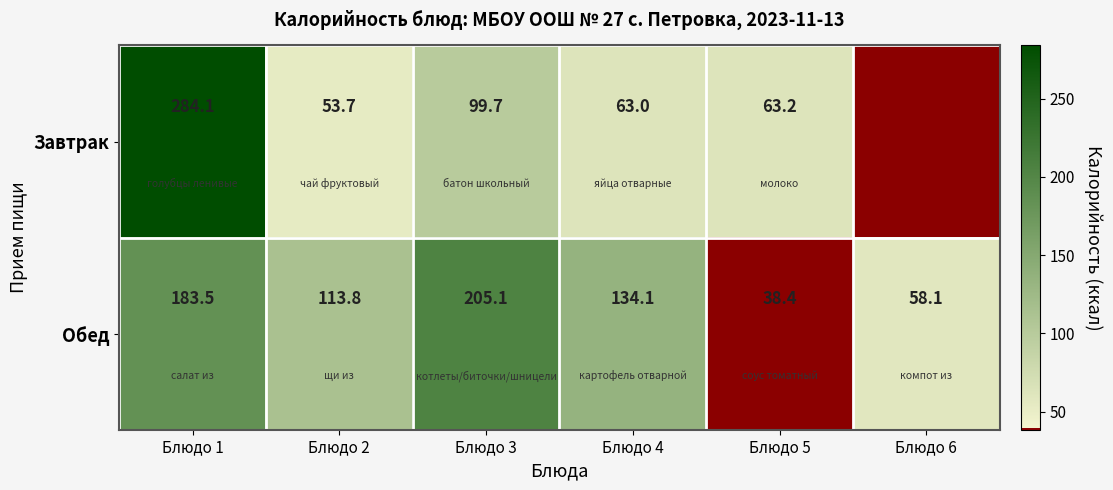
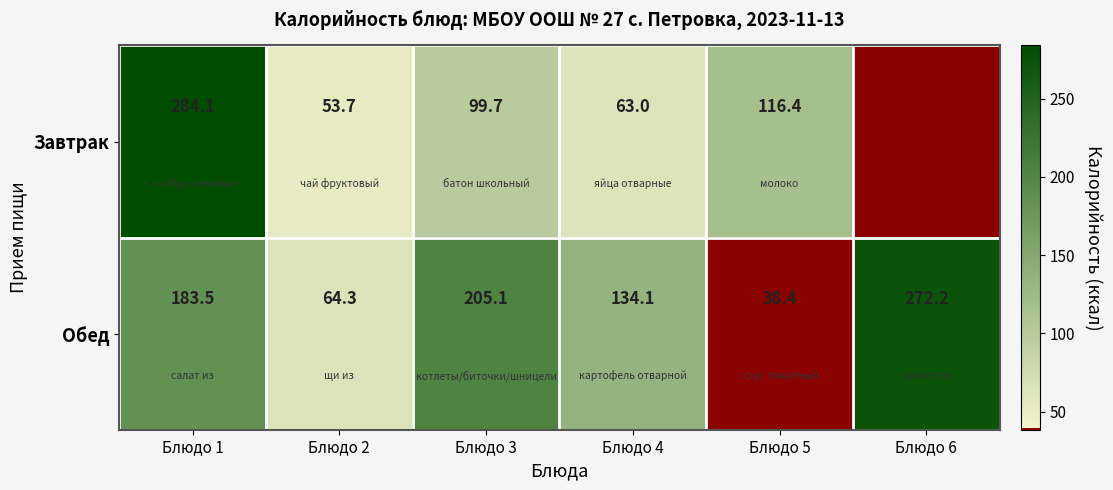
  {
    "Завтрак": {
-     "Блюдо 5": 63.2
+     "Блюдо 5": 116.4
    },
    "Обед": {
-     "Блюдо 2": 113.8,
-     "Блюдо 6": 58.1
+     "Блюдо 2": 64.3,
+     "Блюдо 6": 272.2
    }
  }
